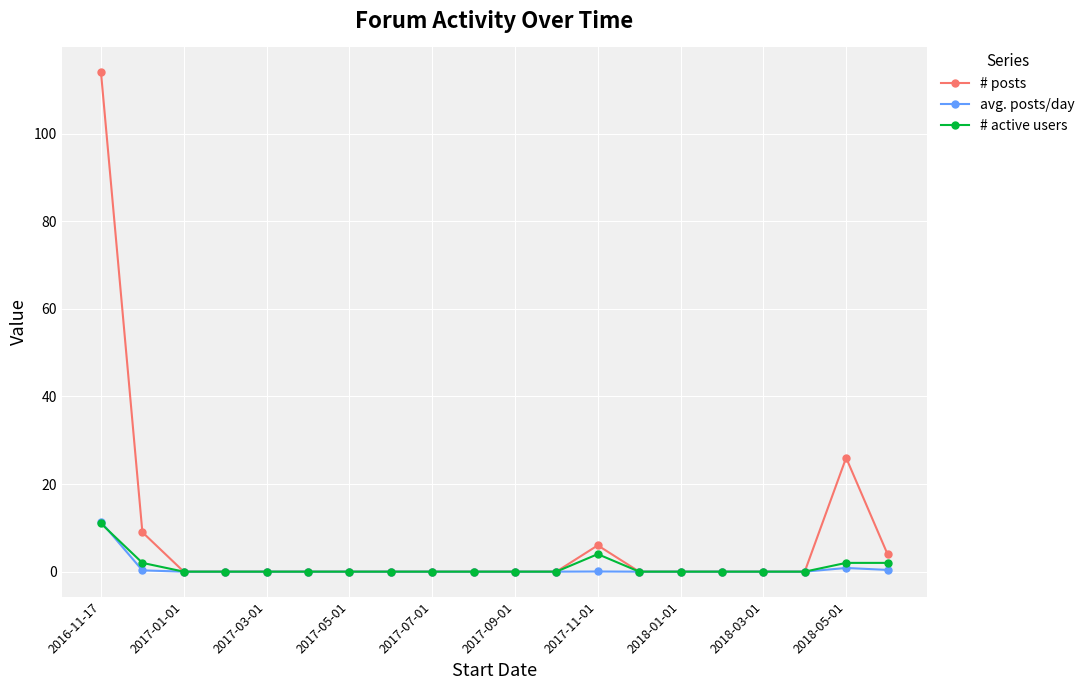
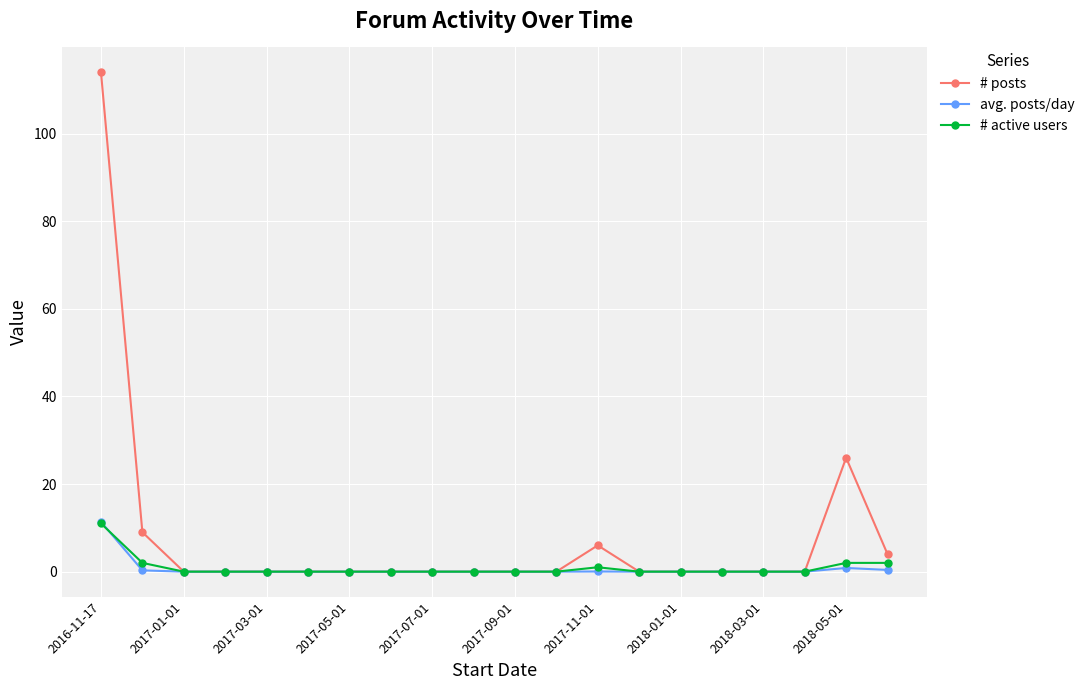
  {
    "# posts": {
      "2016-11-17": 114,
      "2017-11-01": 6,
      "2018-05-01": 26
    },
    "avg. posts/day": {
      "2017-11-01": 0,
      "2018-05-01": 1
    },
    "# active users": {
-     "2017-11-01": 4,
+     "2017-11-01": 1,
      "2018-05-01": 2
    }
  }
